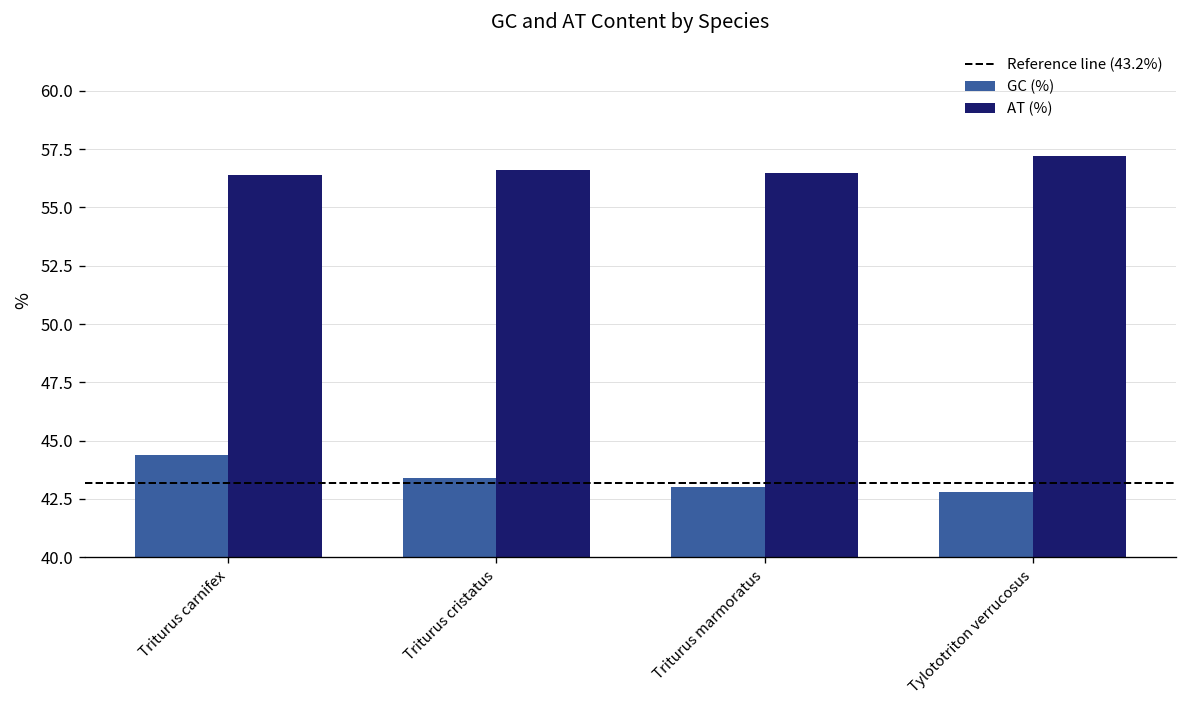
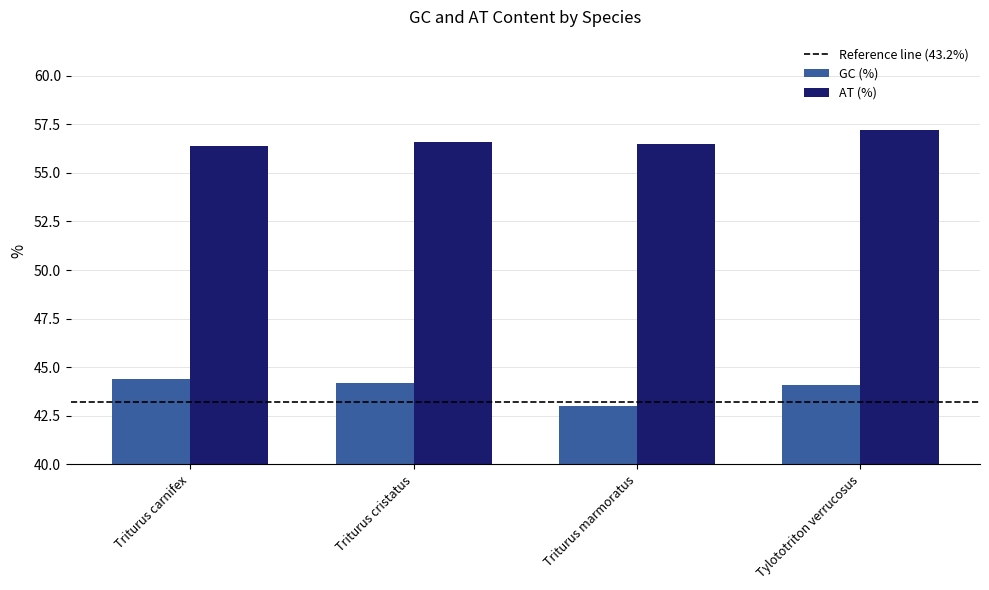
  {
    "GC (%)": {
      "Triturus carnifex": 44.4,
-     "Triturus cristatus": 43.4,
+     "Triturus cristatus": 44.2,
      "Triturus marmoratus": 43.0,
-     "Tylototriton verrucosus": 42.8
+     "Tylototriton verrucosus": 44.1
    },
    "AT (%)": {
      "Triturus carnifex": 56.4,
      "Triturus cristatus": 56.6,
      "Triturus marmoratus": 56.5,
      "Tylototriton verrucosus": 57.2
    }
  }
